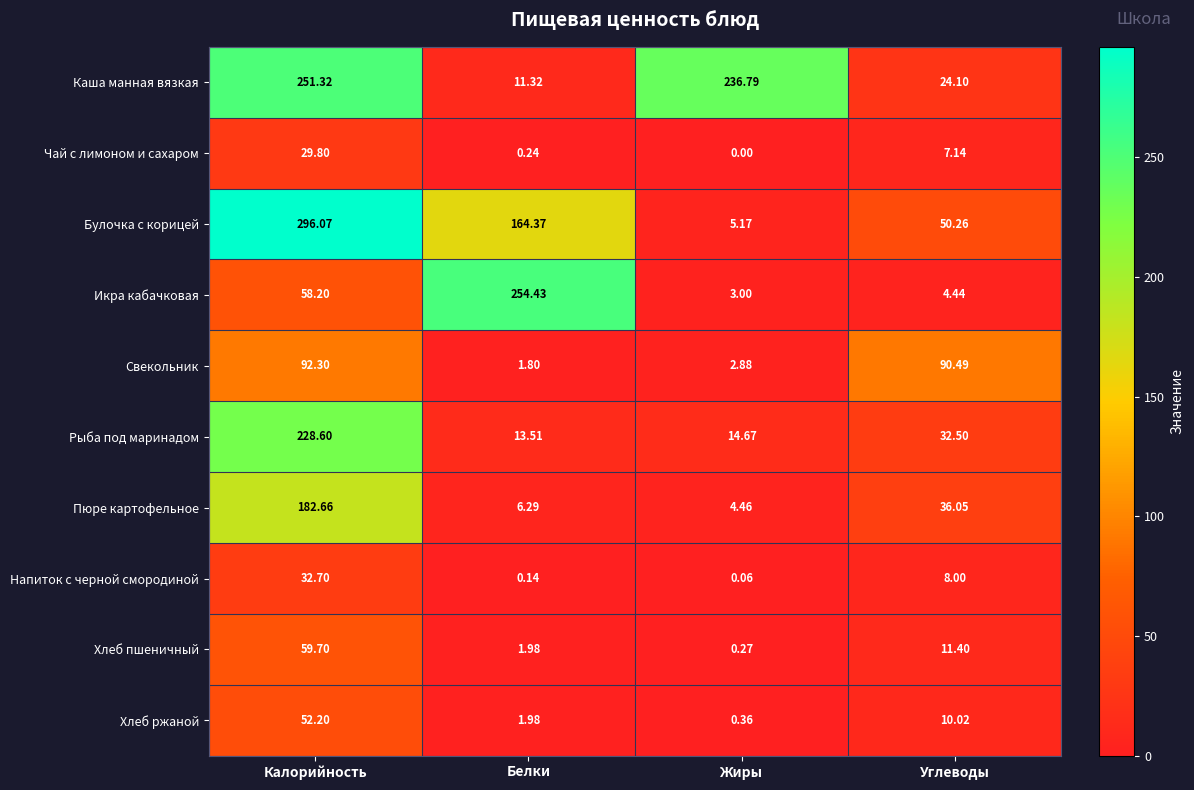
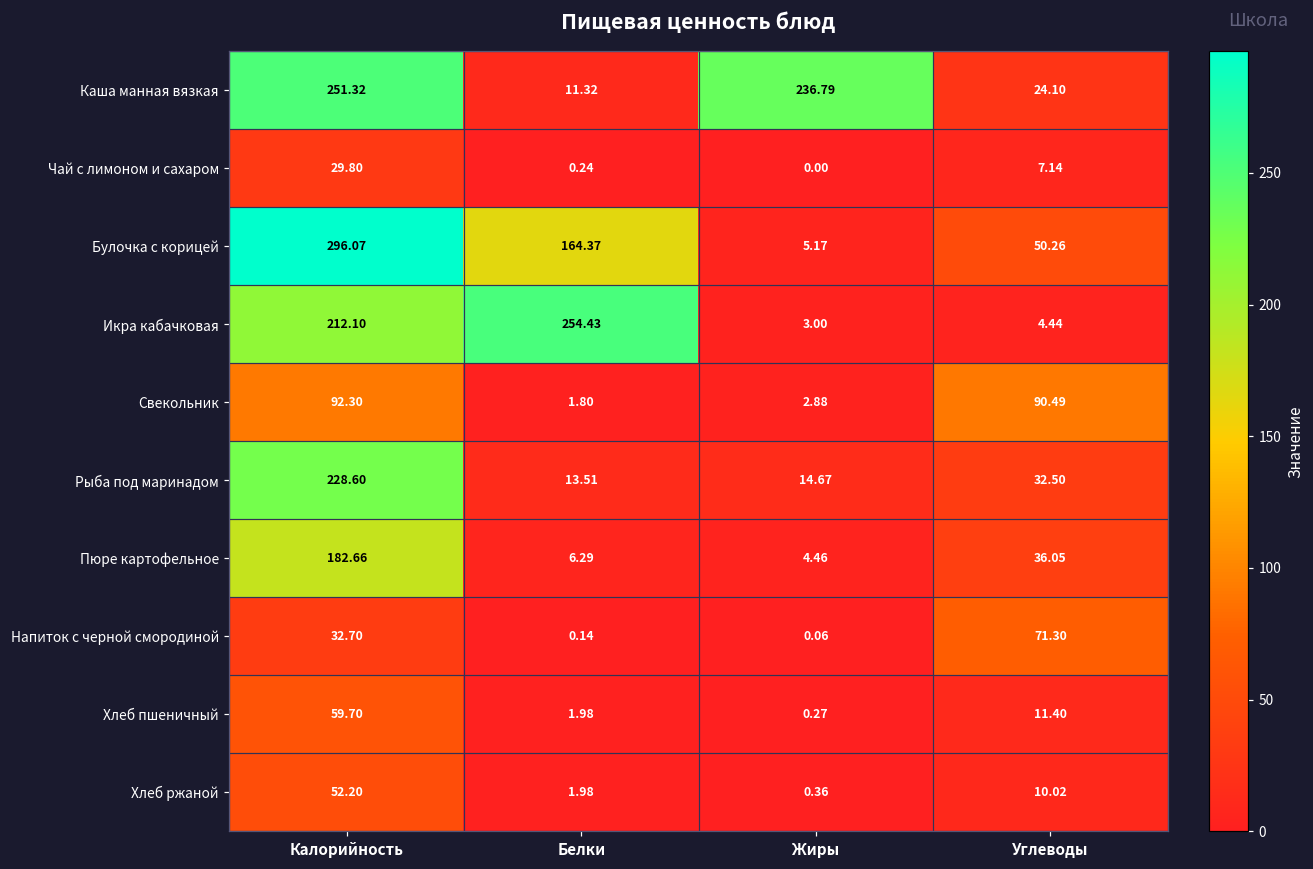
  {
    "Каша манная вязкая": {
      "Калорийность": 251.32,
      "Белки": 11.32,
      "Жиры": 236.79,
      "Углеводы": 24.10
    },
    "Чай с лимоном и сахаром": {
      "Калорийность": 29.80,
      "Белки": 0.24,
      "Жиры": 0.00,
      "Углеводы": 7.14
    },
    "Булочка с корицей": {
      "Калорийность": 296.07,
      "Белки": 164.37,
      "Жиры": 5.17,
      "Углеводы": 50.26
    },
    "Икра кабачковая": {
-     "Калорийность": 58.20,
+     "Калорийность": 212.10,
      "Белки": 254.43,
      "Жиры": 3.00,
      "Углеводы": 4.44
    },
    "Свекольник": {
      "Калорийность": 92.30,
      "Белки": 1.80,
      "Жиры": 2.88,
      "Углеводы": 90.49
    },
    "Рыба под маринадом": {
      "Калорийность": 228.60,
      "Белки": 13.51,
      "Жиры": 14.67,
      "Углеводы": 32.50
    },
    "Пюре картофельное": {
      "Калорийность": 182.66,
      "Белки": 6.29,
      "Жиры": 4.46,
      "Углеводы": 36.05
    },
    "Напиток с черной смородиной": {
      "Калорийность": 32.70,
      "Белки": 0.14,
      "Жиры": 0.06,
-     "Углеводы": 8.00
+     "Углеводы": 71.30
    },
    "Хлеб пшеничный": {
      "Калорийность": 59.70,
      "Белки": 1.98,
      "Жиры": 0.27,
      "Углеводы": 11.40
    },
    "Хлеб ржаной": {
      "Калорийность": 52.20,
      "Белки": 1.98,
      "Жиры": 0.36,
      "Углеводы": 10.02
    }
  }
